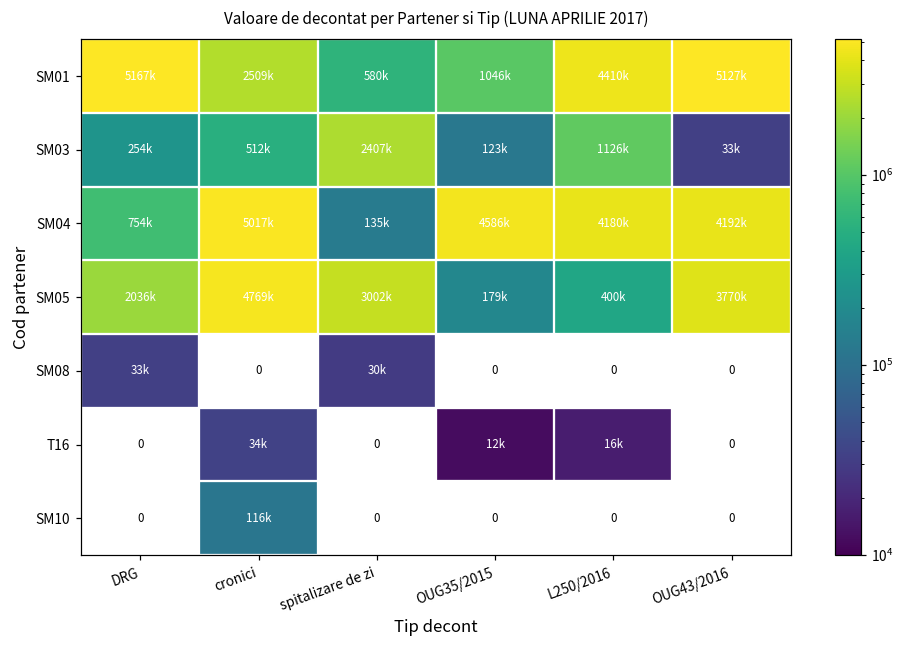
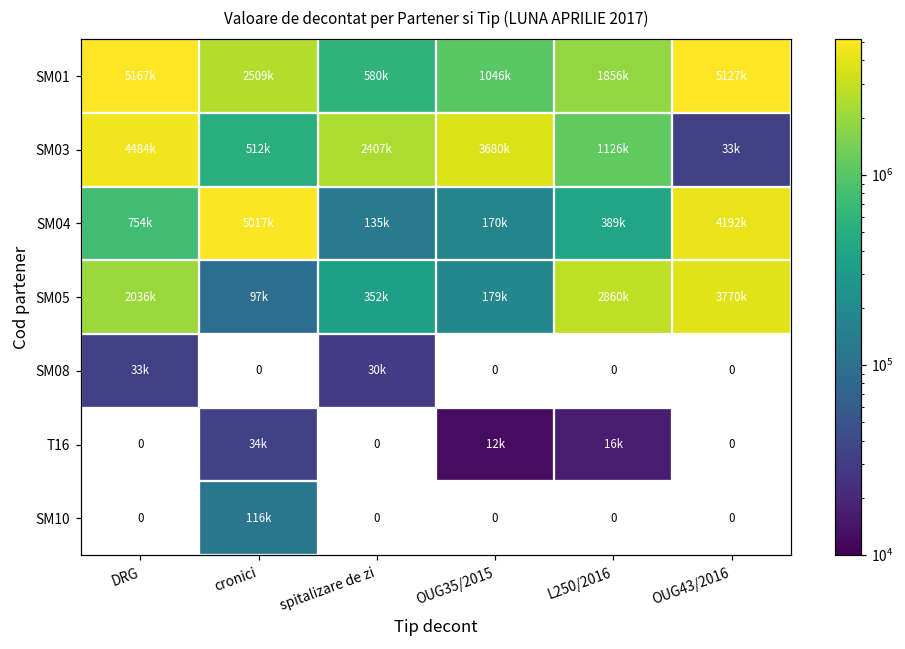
  {
    "SM01": {
      "DRG": "5167k",
      "cronici": "2509k",
      "spitalizare de zi": "580k",
      "OUG35/2015": "1046k",
-     "L250/2016": "4410k",
+     "L250/2016": "1856k",
      "OUG43/2016": "5127k"
    },
    "SM03": {
-     "DRG": "254k",
+     "DRG": "4484k",
      "cronici": "512k",
      "spitalizare de zi": "2407k",
-     "OUG35/2015": "123k",
+     "OUG35/2015": "3680k",
      "L250/2016": "1126k",
      "OUG43/2016": "33k"
    },
    "SM04": {
      "DRG": "754k",
      "cronici": "5017k",
      "spitalizare de zi": "135k",
-     "OUG35/2015": "4586k",
-     "L250/2016": "4180k",
+     "OUG35/2015": "170k",
+     "L250/2016": "389k",
      "OUG43/2016": "4192k"
    },
    "SM05": {
      "DRG": "2036k",
-     "cronici": "4769k",
-     "spitalizare de zi": "3002k",
+     "cronici": "97k",
+     "spitalizare de zi": "352k",
      "OUG35/2015": "179k",
-     "L250/2016": "400k",
+     "L250/2016": "2860k",
      "OUG43/2016": "3770k"
    },
    "SM08": {
      "DRG": "33k",
      "spitalizare de zi": "30k"
    },
    "T16": {
      "cronici": "34k",
      "OUG35/2015": "12k",
      "L250/2016": "16k"
    },
    "SM10": {
      "cronici": "116k"
    }
  }
